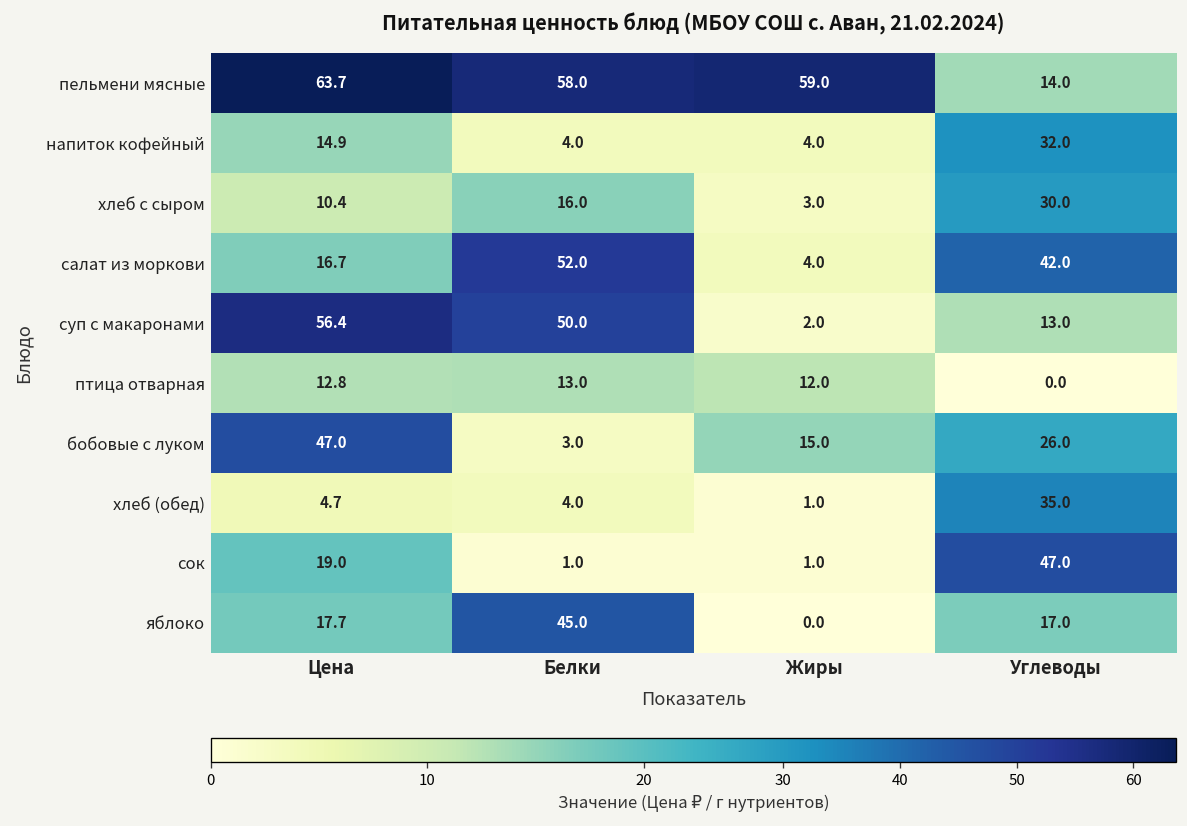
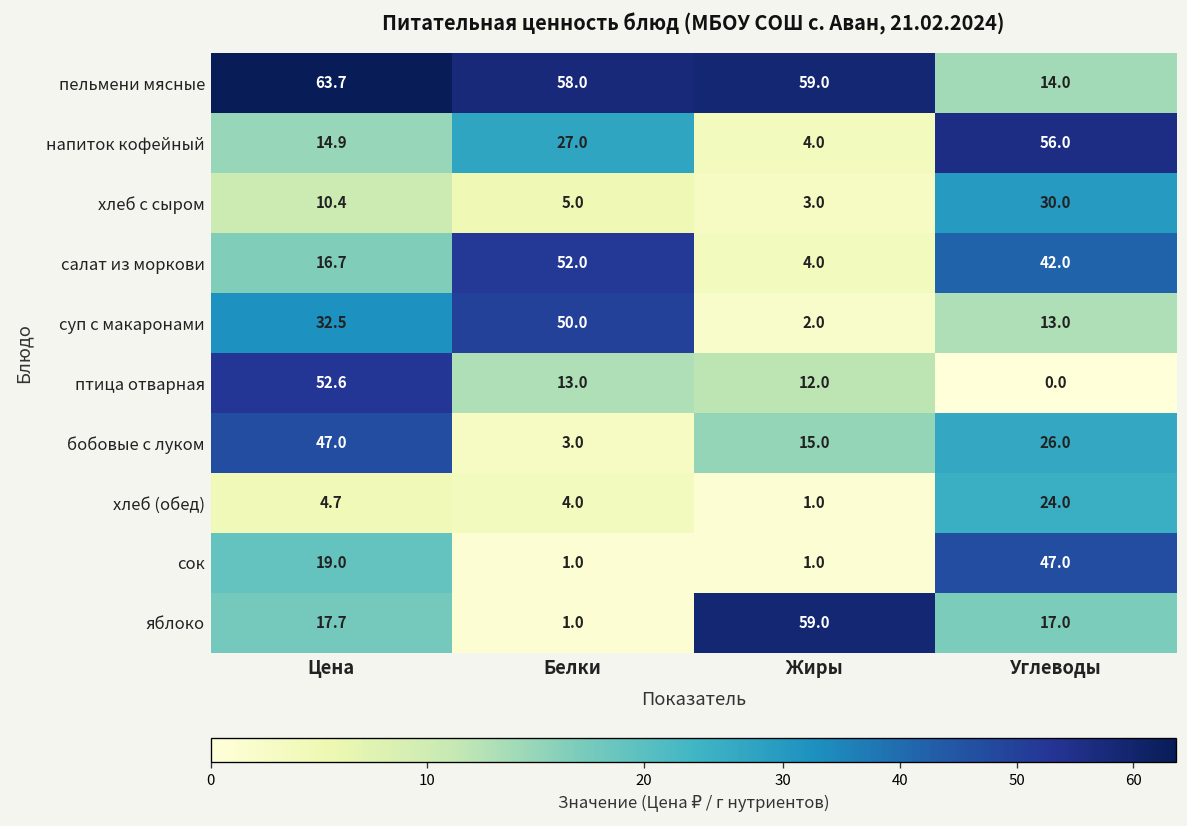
  {
    "пельмени мясные": {
      "Цена": 63.7,
      "Белки": 58.0,
      "Жиры": 59.0,
      "Углеводы": 14.0
    },
    "напиток кофейный": {
      "Цена": 14.9,
-     "Белки": 4.0,
+     "Белки": 27.0,
      "Жиры": 4.0,
-     "Углеводы": 32.0
+     "Углеводы": 56.0
    },
    "хлеб с сыром": {
      "Цена": 10.4,
-     "Белки": 16.0,
+     "Белки": 5.0,
      "Жиры": 3.0,
      "Углеводы": 30.0
    },
    "салат из моркови": {
      "Цена": 16.7,
      "Белки": 52.0,
      "Жиры": 4.0,
      "Углеводы": 42.0
    },
    "суп с макаронами": {
-     "Цена": 56.4,
+     "Цена": 32.5,
      "Белки": 50.0,
      "Жиры": 2.0,
      "Углеводы": 13.0
    },
    "птица отварная": {
-     "Цена": 12.8,
+     "Цена": 52.6,
      "Белки": 13.0,
      "Жиры": 12.0,
      "Углеводы": 0.0
    },
    "бобовые с луком": {
      "Цена": 47.0,
      "Белки": 3.0,
      "Жиры": 15.0,
      "Углеводы": 26.0
    },
    "хлеб (обед)": {
      "Цена": 4.7,
      "Белки": 4.0,
      "Жиры": 1.0,
-     "Углеводы": 35.0
+     "Углеводы": 24.0
    },
    "сок": {
      "Цена": 19.0,
      "Белки": 1.0,
      "Жиры": 1.0,
      "Углеводы": 47.0
    },
    "яблоко": {
      "Цена": 17.7,
-     "Белки": 45.0,
-     "Жиры": 0.0,
+     "Белки": 1.0,
+     "Жиры": 59.0,
      "Углеводы": 17.0
    }
  }
